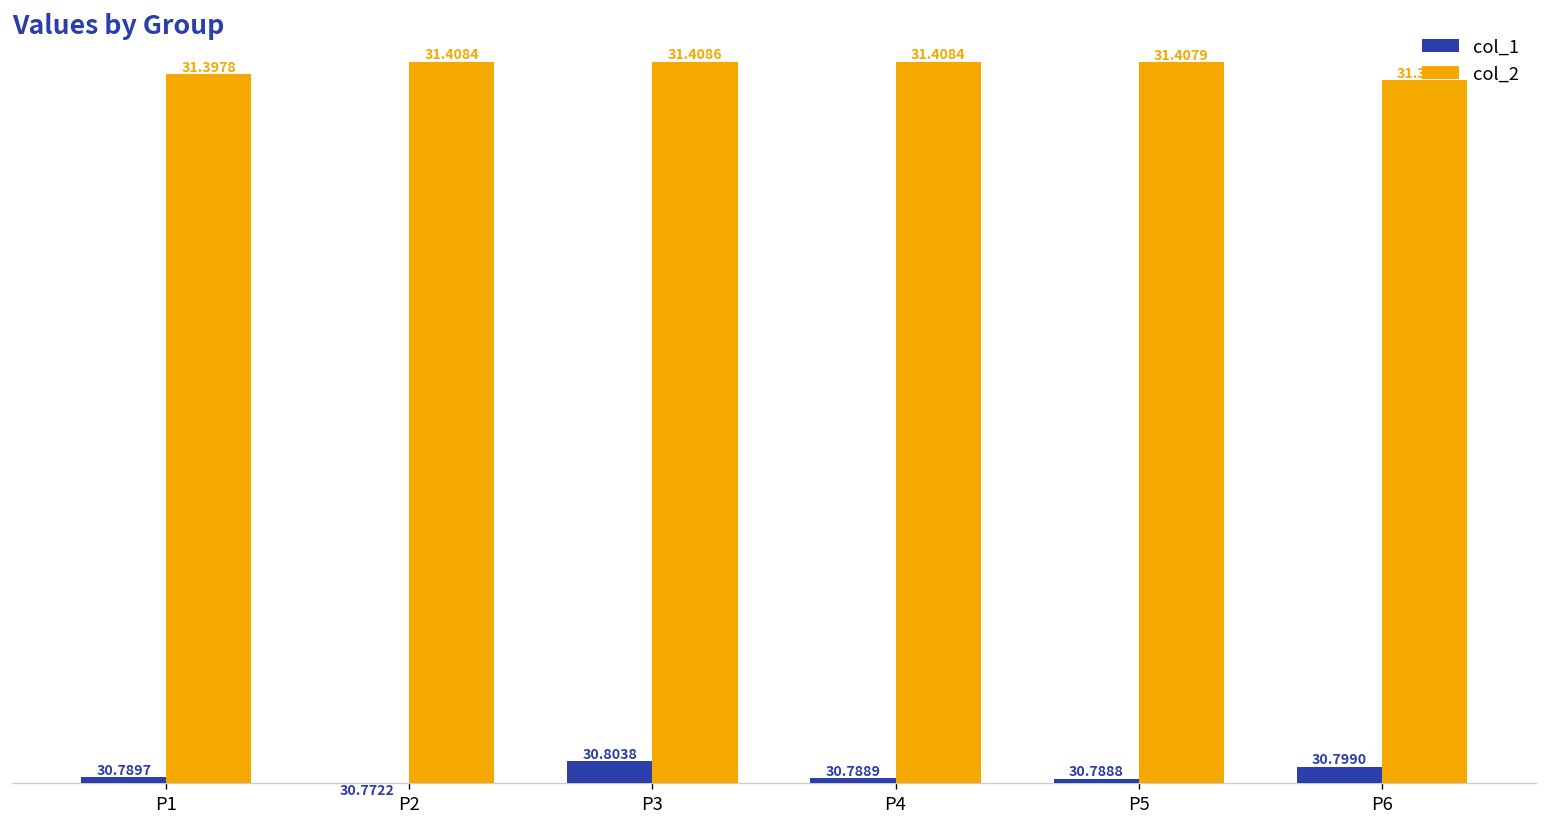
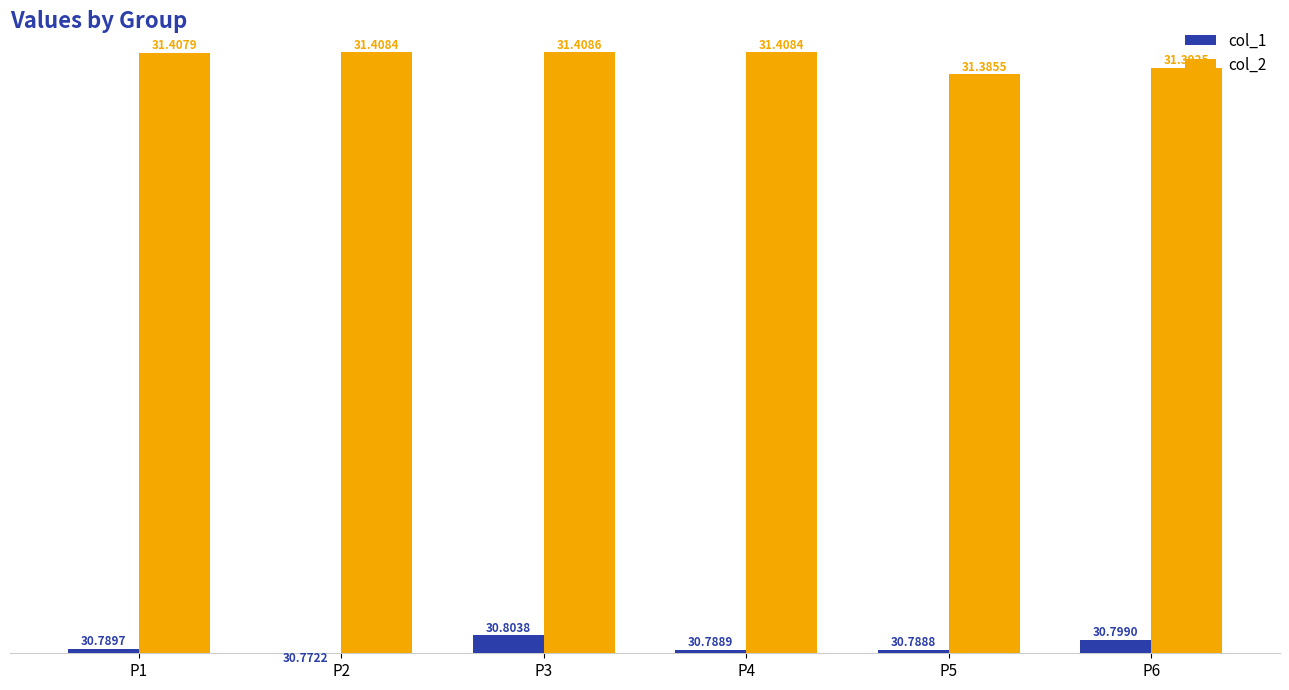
  {
    "col_1": {
      "P1": 30.7897,
      "P3": 30.8038,
      "P4": 30.7889,
      "P5": 30.7888,
      "P6": 30.7990
    },
    "col_2": {
-     "P1": 31.3978,
+     "P1": 31.4079,
      "P2": 31.4084,
      "P3": 31.4086,
      "P4": 31.4084,
-     "P5": 31.4079,
+     "P5": 31.3855,
      "P6": 31.3925
    }
  }
